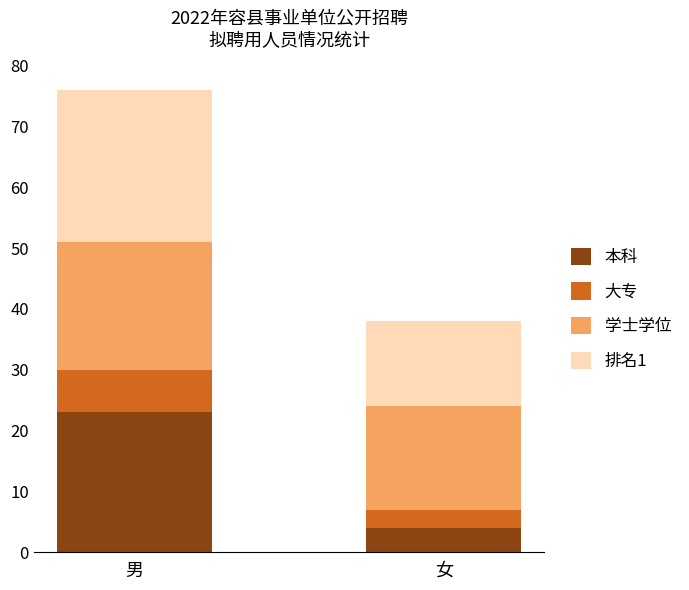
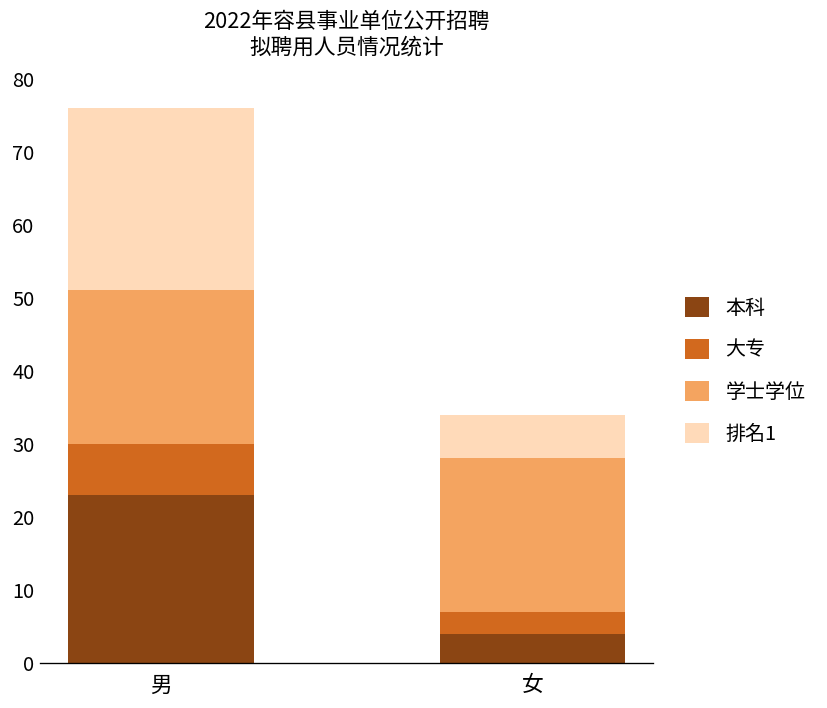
  {
    "本科": {
      "男": 23,
      "女": 4
    },
    "大专": {
      "男": 7,
      "女": 3
    },
    "学士学位": {
      "男": 21,
-     "女": 17
+     "女": 21
    },
    "排名1": {
      "男": 25,
-     "女": 14
+     "女": 6
    }
  }
